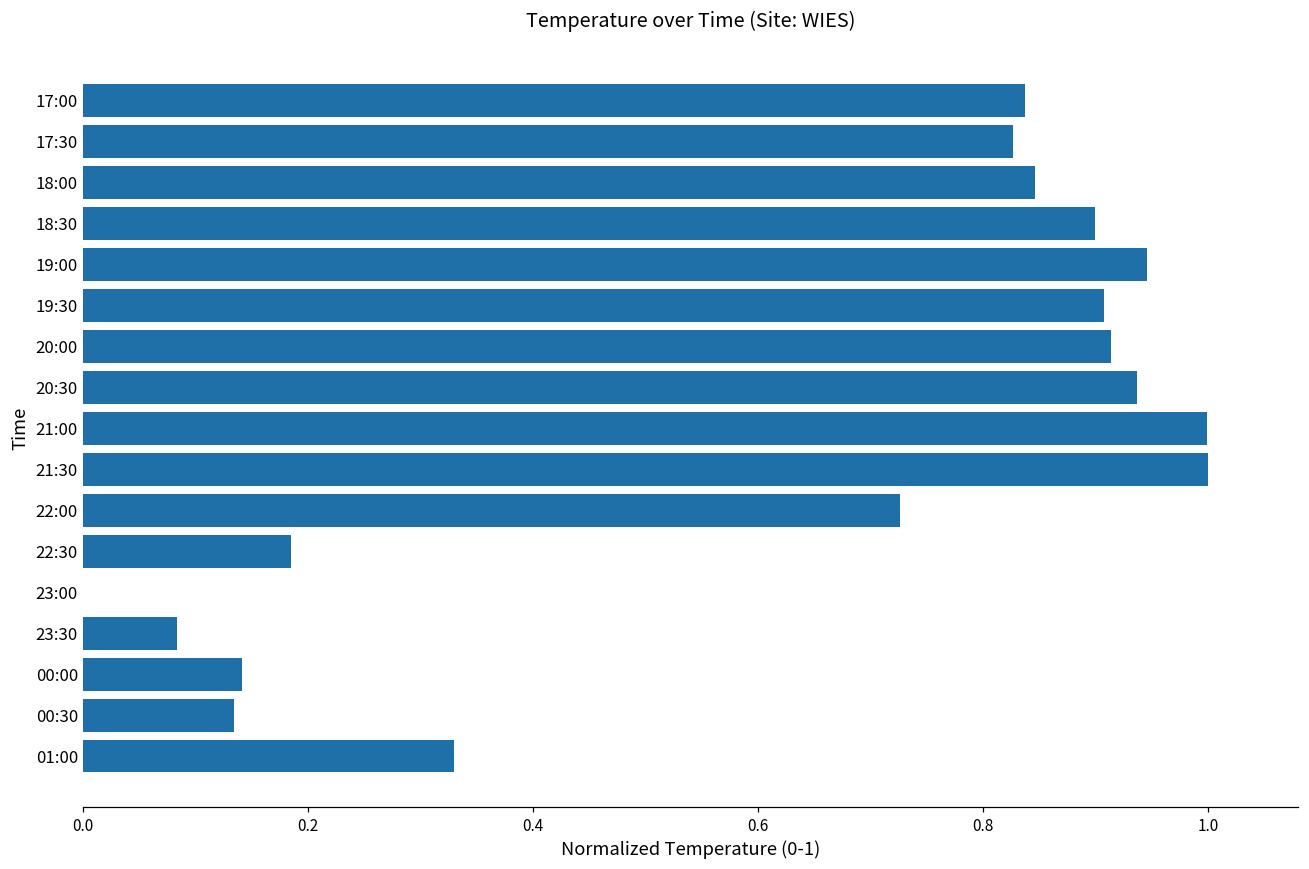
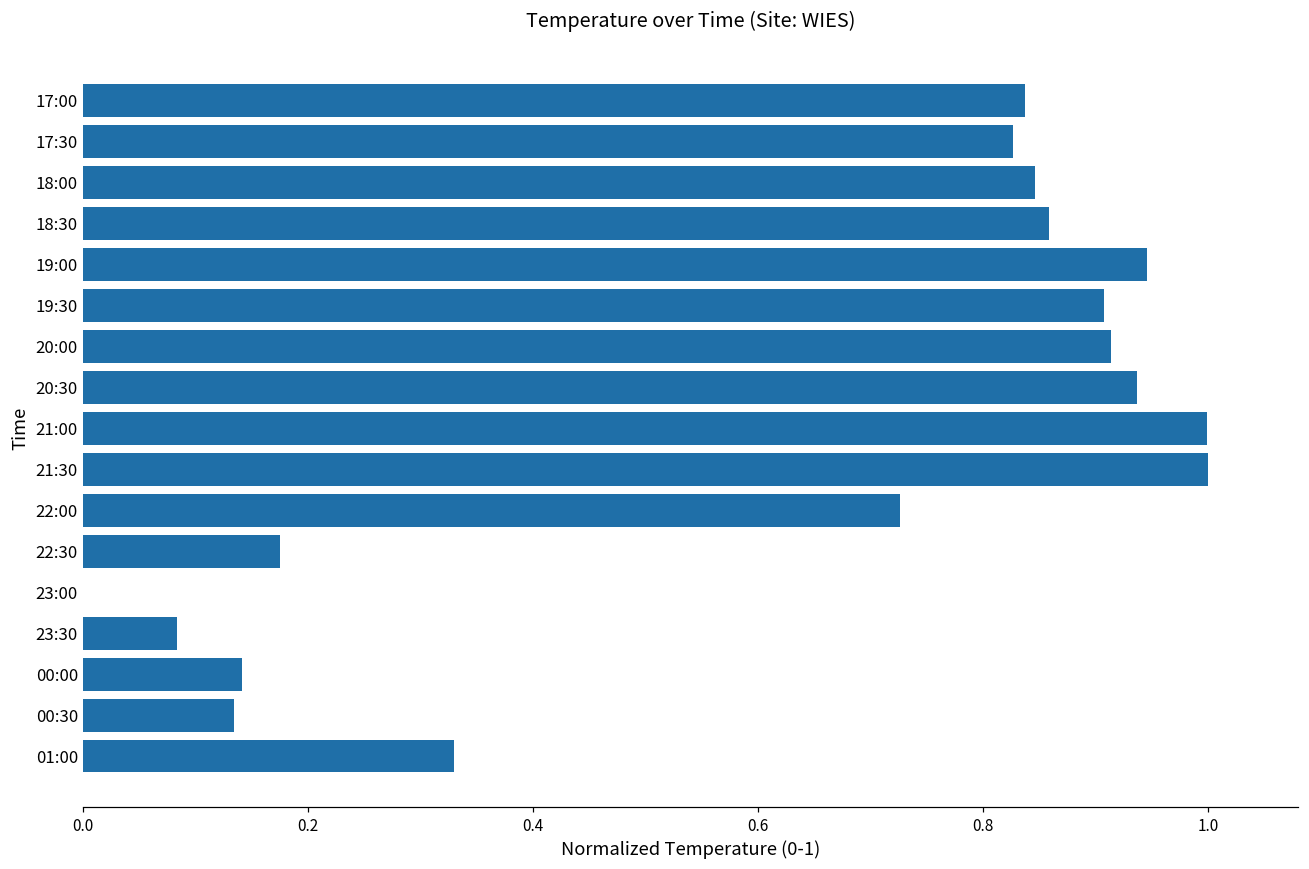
  {
    "17:00": 0.838,
    "17:30": 0.827,
    "18:00": 0.846,
-   "18:30": 0.899,
+   "18:30": 0.859,
    "19:00": 0.946,
    "19:30": 0.907,
    "20:00": 0.914,
    "20:30": 0.937,
    "21:00": 0.999,
    "21:30": 1.000,
    "22:00": 0.726,
-   "22:30": 0.185,
+   "22:30": 0.175,
    "23:00": 0.000,
    "23:30": 0.083,
    "00:00": 0.141,
    "00:30": 0.134,
    "01:00": 0.329
  }
